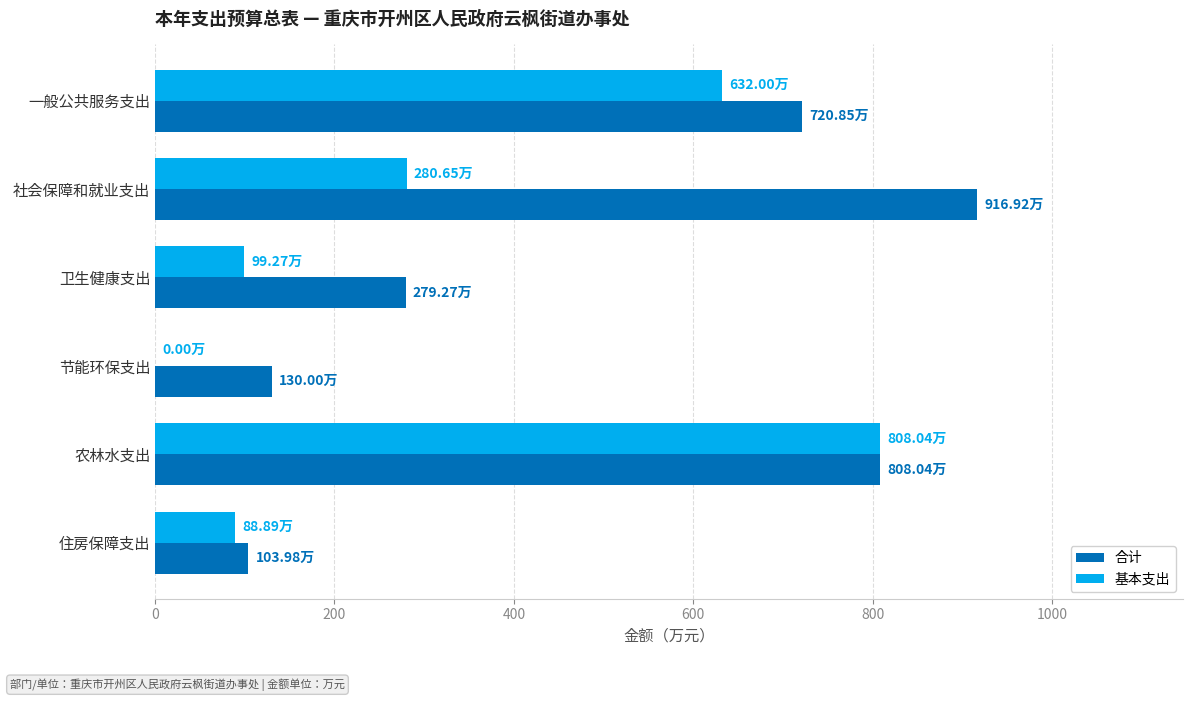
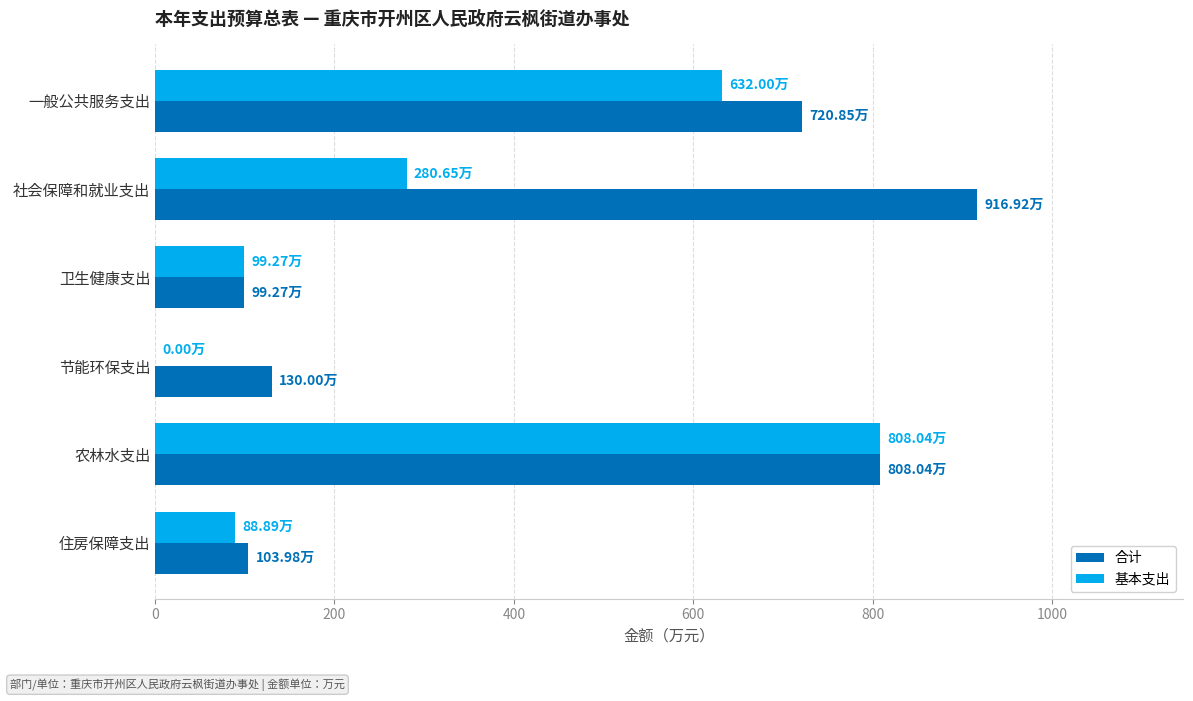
  {
    "合计": {
      "一般公共服务支出": "720.85万",
      "社会保障和就业支出": "916.92万",
-     "卫生健康支出": "279.27万",
+     "卫生健康支出": "99.27万",
      "节能环保支出": "130.00万",
      "农林水支出": "808.04万",
      "住房保障支出": "103.98万"
    },
    "基本支出": {
      "一般公共服务支出": "632.00万",
      "社会保障和就业支出": "280.65万",
      "卫生健康支出": "99.27万",
      "节能环保支出": "0.00万",
      "农林水支出": "808.04万",
      "住房保障支出": "88.89万"
    }
  }
